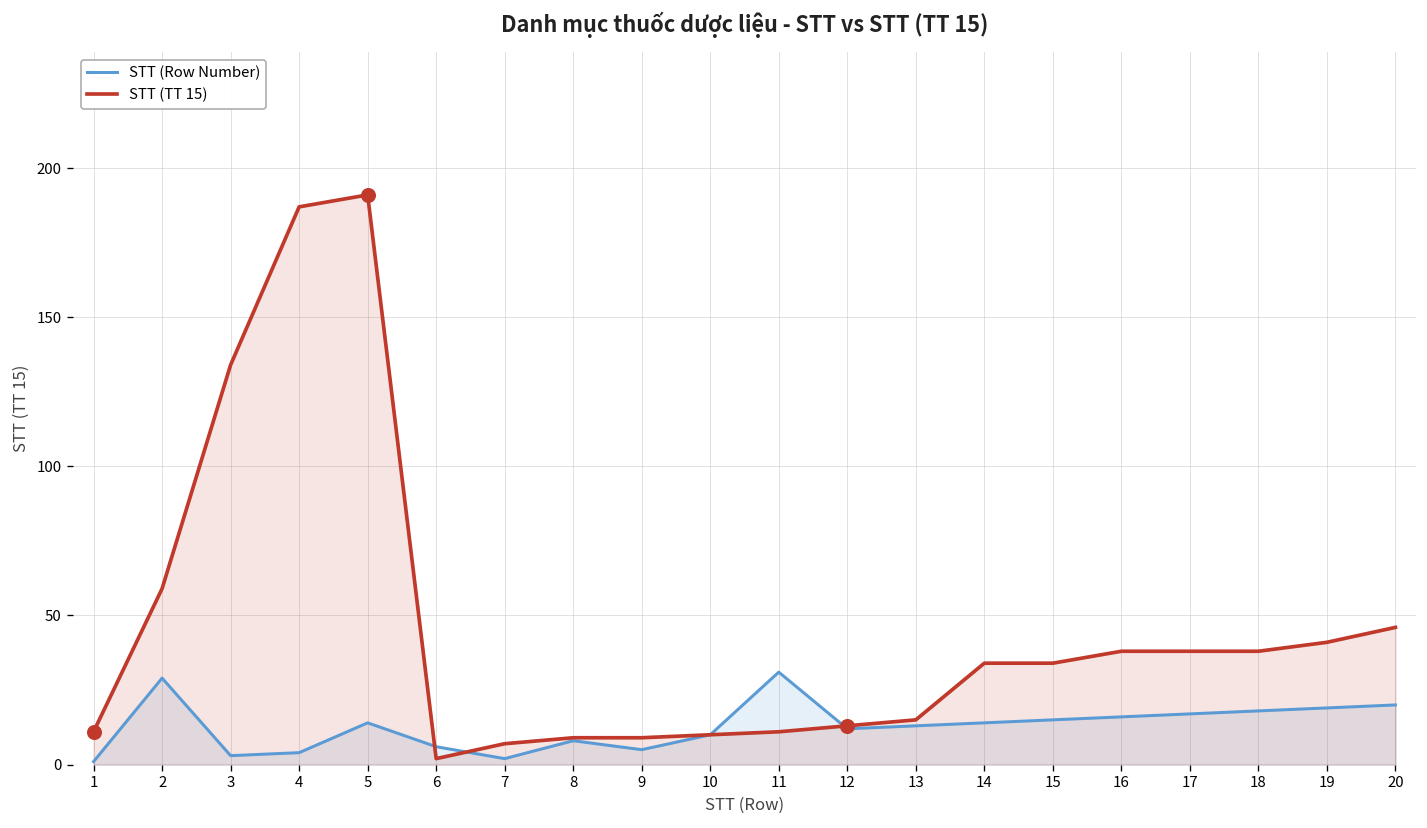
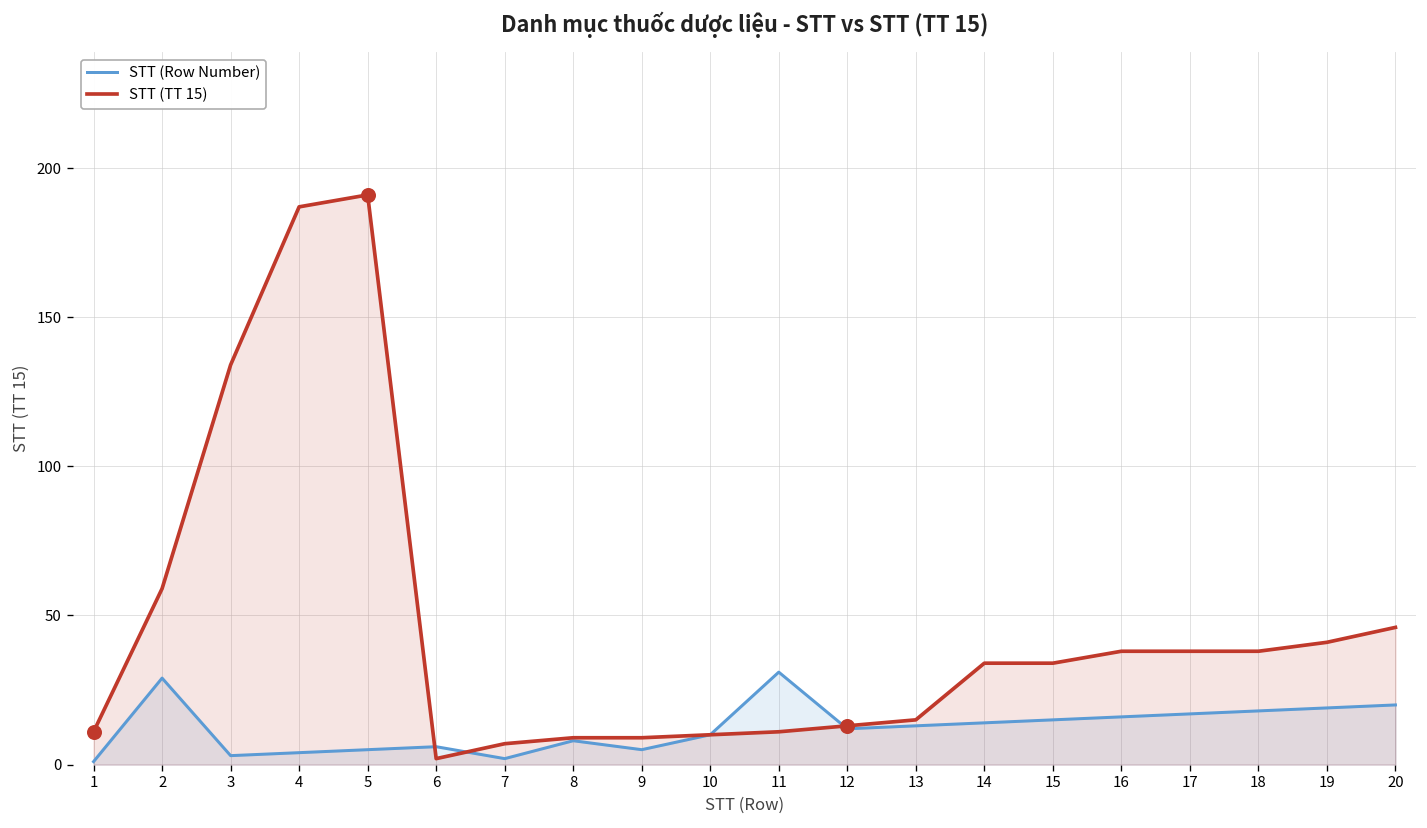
  {
    "STT (Row Number)": {
      "1": 1,
      "2": 29,
      "3": 3,
      "4": 4,
-     "5": 14,
+     "5": 5,
      "6": 6,
      "7": 2,
      "9": 5,
      "11": 31,
      "13": 13,
      "14": 14,
      "15": 15,
      "16": 16,
      "17": 17,
      "18": 18,
      "19": 19,
      "20": 20
    }
  }
